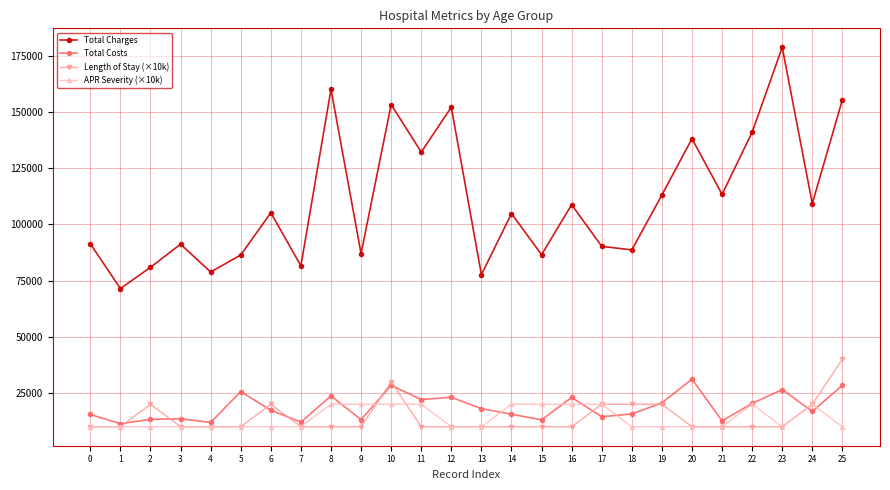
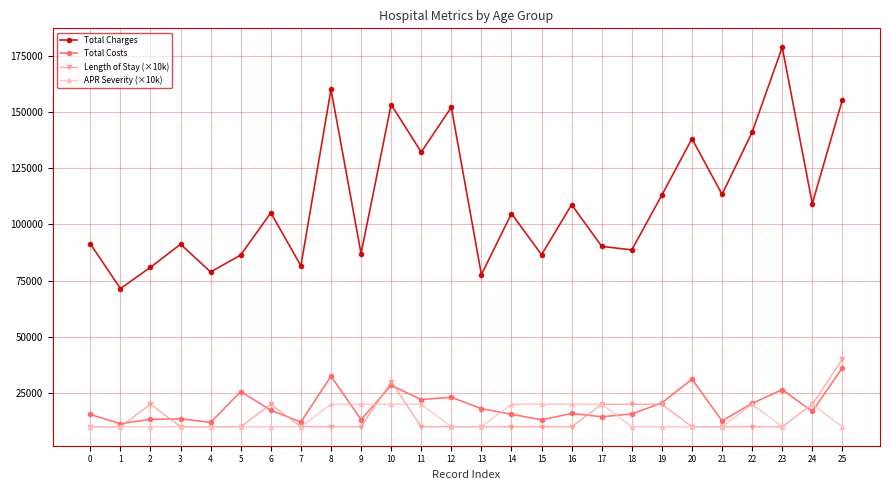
  {
    "Total Charges": {
      "0": 91000,
      "1": 71000,
      "2": 81000,
      "3": 91000,
      "4": 79000,
      "5": 86000,
      "6": 105000,
      "7": 82000,
      "8": 160000,
      "9": 87000,
      "10": 153000,
      "11": 132000,
      "12": 152000,
      "13": 78000,
      "14": 105000,
      "15": 86000,
      "16": 109000,
      "17": 90000,
      "18": 89000,
      "19": 113000,
      "20": 138000,
      "21": 113000,
      "22": 141000,
      "23": 179000,
      "24": 109000,
      "25": 155000
    },
    "Total Costs": {
      "0": 15000,
      "1": 11000,
      "2": 13000,
      "3": 14000,
      "4": 12000,
      "5": 26000,
      "6": 17000,
      "7": 12000,
-     "8": 24000,
+     "8": 33000,
      "9": 13000,
      "10": 28000,
      "11": 22000,
      "12": 23000,
      "13": 18000,
      "14": 16000,
      "15": 13000,
-     "16": 23000,
+     "16": 16000,
      "17": 14000,
      "18": 16000,
      "20": 31000,
      "21": 13000,
      "23": 27000,
      "24": 17000,
-     "25": 28000
+     "25": 36000
    }
  }
